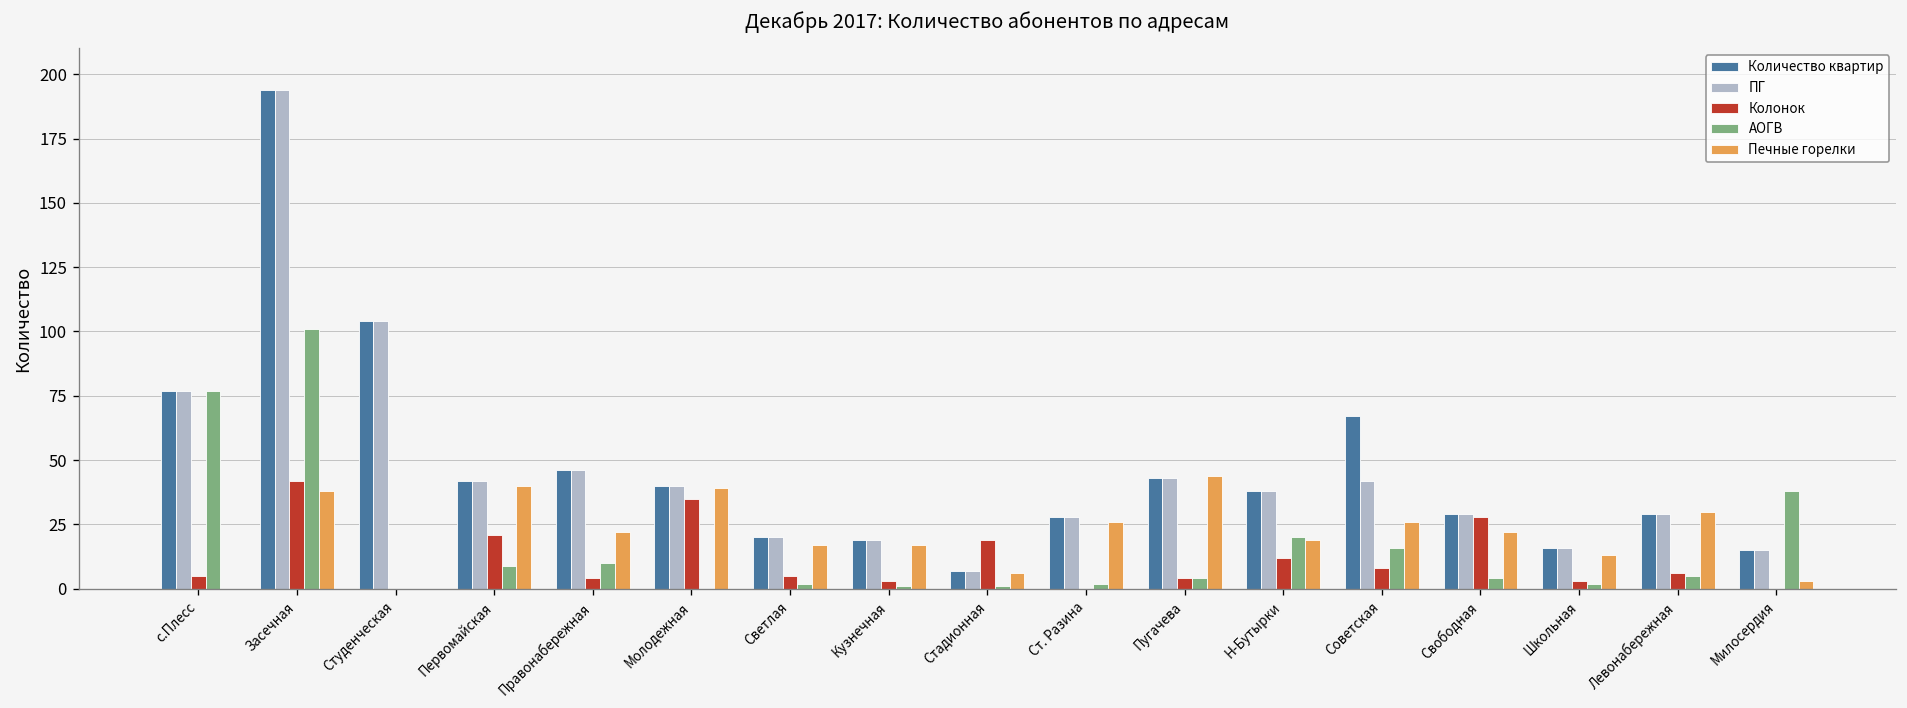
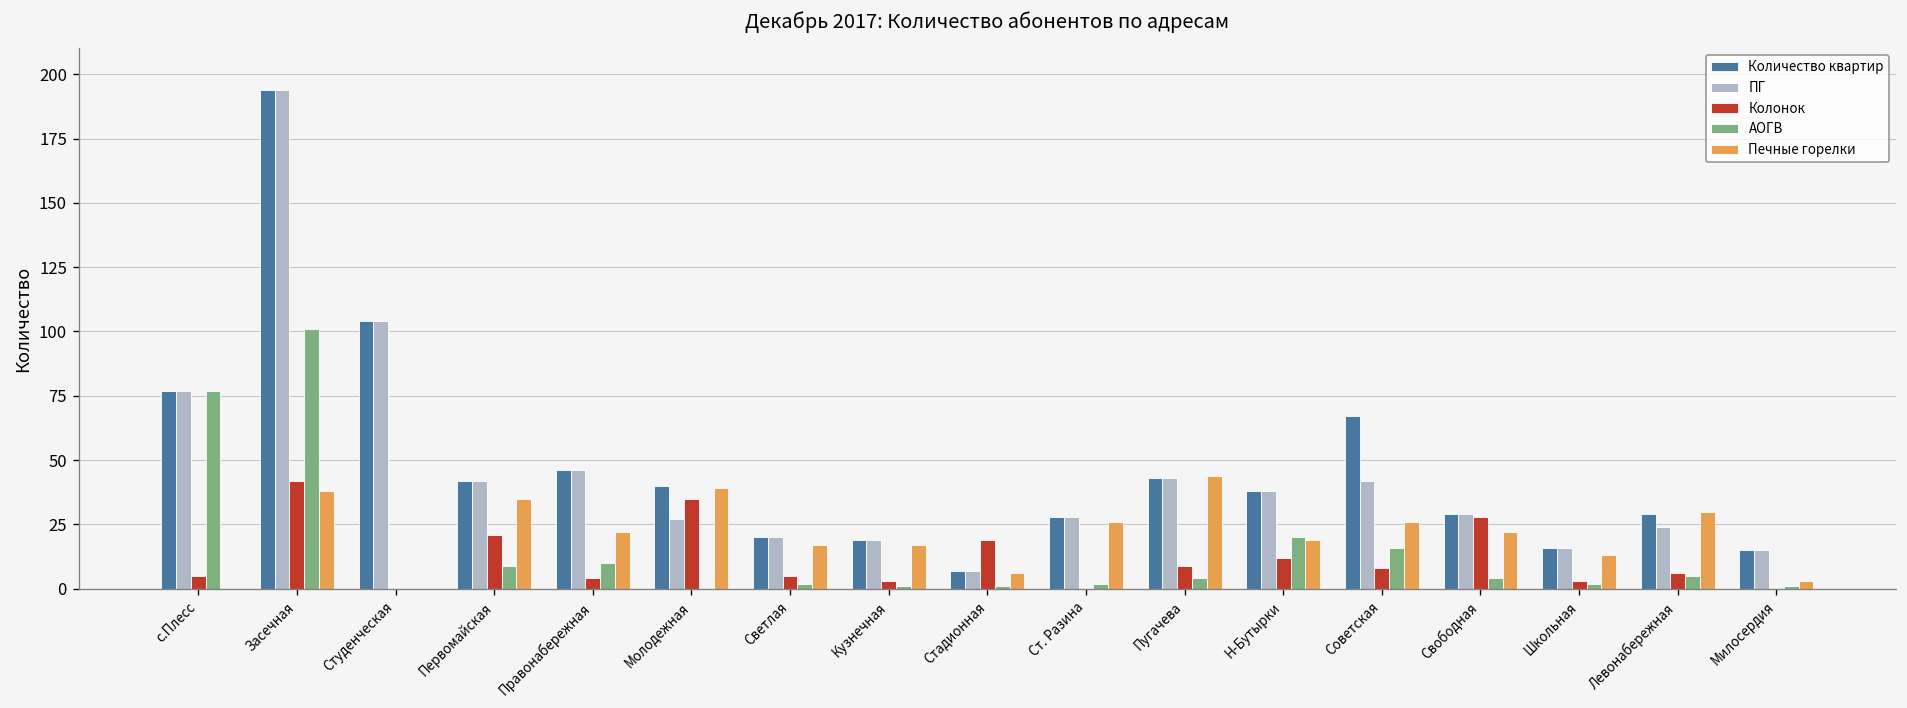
  {
    "Количество квартир": {
      "с.Плесс": 77,
      "Засечная": 194,
      "Студенческая": 104,
      "Первомайская": 42,
      "Правонабережная": 46,
      "Молодежная": 40,
      "Светлая": 20,
      "Кузнечная": 19,
      "Стадионная": 7,
      "Ст. Разина": 28,
      "Пугачева": 43,
      "Н-Бутырки": 38,
      "Советская": 67,
      "Свободная": 29,
      "Школьная": 16,
      "Левонабережная": 29,
      "Милосердия": 15
    },
    "ПГ": {
      "с.Плесс": 77,
      "Засечная": 194,
      "Студенческая": 104,
      "Первомайская": 42,
      "Правонабережная": 46,
-     "Молодежная": 40,
+     "Молодежная": 27,
      "Светлая": 20,
      "Кузнечная": 19,
      "Стадионная": 7,
      "Ст. Разина": 28,
      "Пугачева": 43,
      "Н-Бутырки": 38,
      "Советская": 42,
      "Свободная": 29,
      "Школьная": 16,
-     "Левонабережная": 29,
+     "Левонабережная": 24,
      "Милосердия": 15
    },
    "Колонок": {
      "с.Плесс": 5,
      "Засечная": 42,
      "Студенческая": 0,
      "Первомайская": 21,
      "Правонабережная": 4,
      "Молодежная": 35,
      "Светлая": 5,
      "Кузнечная": 3,
      "Стадионная": 19,
      "Ст. Разина": 0,
-     "Пугачева": 4,
+     "Пугачева": 9,
      "Н-Бутырки": 12,
      "Советская": 8,
      "Свободная": 28,
      "Школьная": 3,
      "Левонабережная": 6,
      "Милосердия": 0
    },
    "АОГВ": {
      "с.Плесс": 77,
      "Засечная": 101,
      "Студенческая": 0,
      "Первомайская": 9,
      "Правонабережная": 10,
      "Молодежная": 0,
      "Светлая": 2,
      "Ст. Разина": 2,
      "Пугачева": 4,
      "Н-Бутырки": 20,
      "Советская": 16,
      "Свободная": 4,
      "Школьная": 2,
      "Левонабережная": 5,
-     "Милосердия": 38
+     "Милосердия": 1
    },
    "Печные горелки": {
      "с.Плесс": 0,
      "Засечная": 38,
      "Студенческая": 0,
-     "Первомайская": 40,
+     "Первомайская": 35,
      "Правонабережная": 22,
      "Молодежная": 39,
      "Светлая": 17,
      "Кузнечная": 17,
      "Стадионная": 6,
      "Ст. Разина": 26,
      "Пугачева": 44,
      "Н-Бутырки": 19,
      "Советская": 26,
      "Свободная": 22,
      "Школьная": 13,
      "Левонабережная": 30,
      "Милосердия": 3
    }
  }
